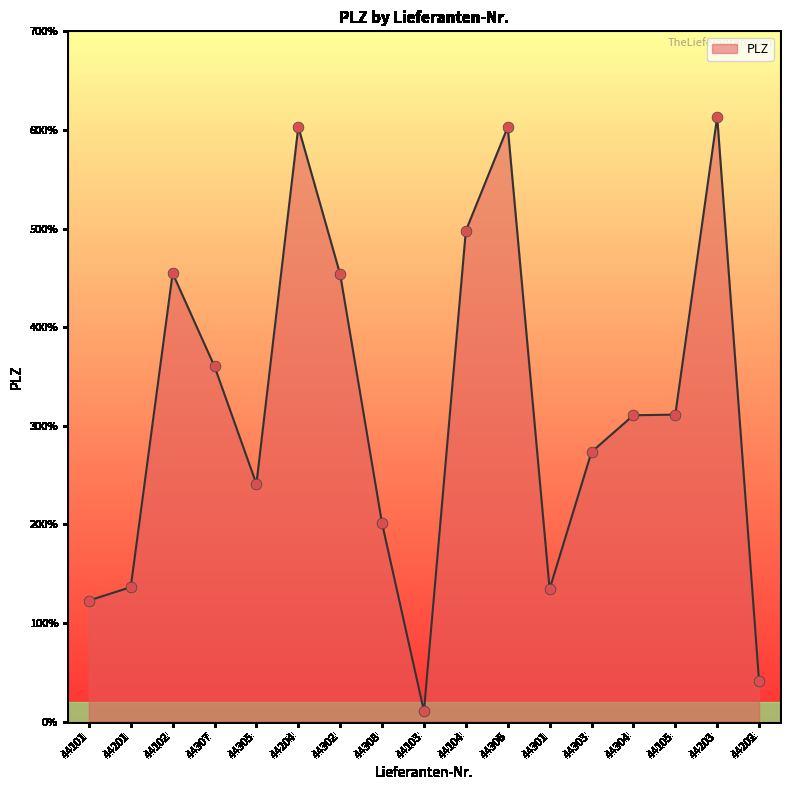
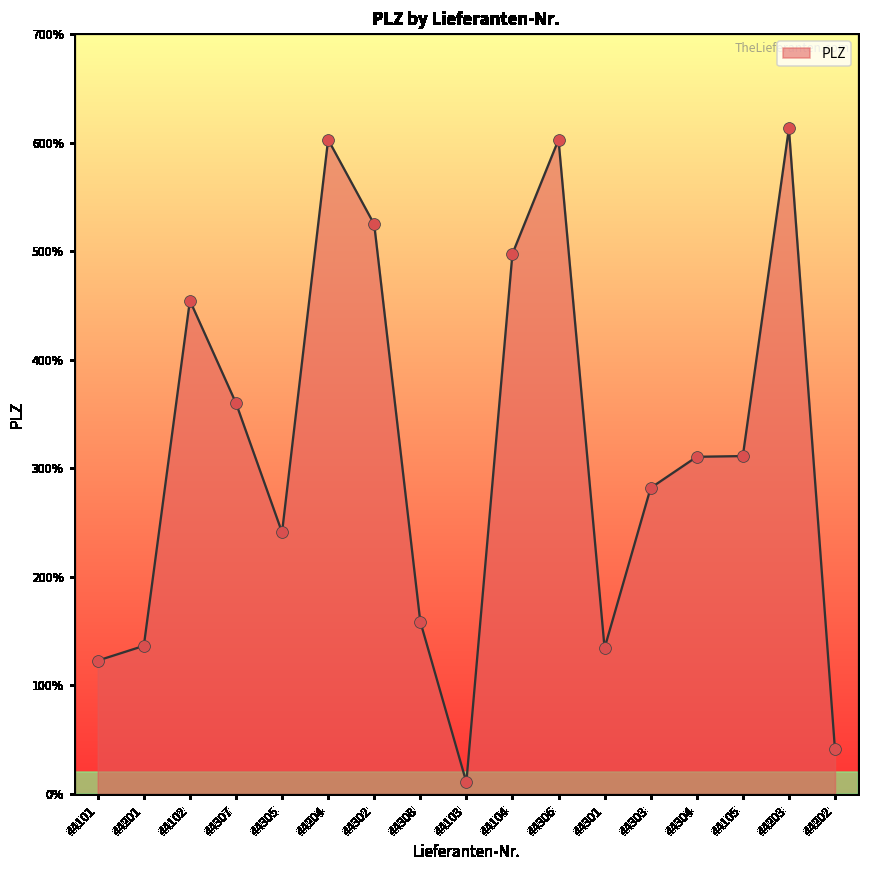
  {
    "44101": "120%",
    "44201": "140%",
    "44102": "450%",
    "44307": "360%",
    "44305": "240%",
    "44204": "600%",
-   "44302": "450%",
-   "44308": "200%",
+   "44302": "520%",
+   "44308": "160%",
    "44104": "500%",
    "44306": "600%",
    "44301": "130%",
-   "44303": "270%",
+   "44303": "280%",
    "44304": "310%",
    "44105": "310%",
    "44203": "610%",
    "44202": "40%"
  }
